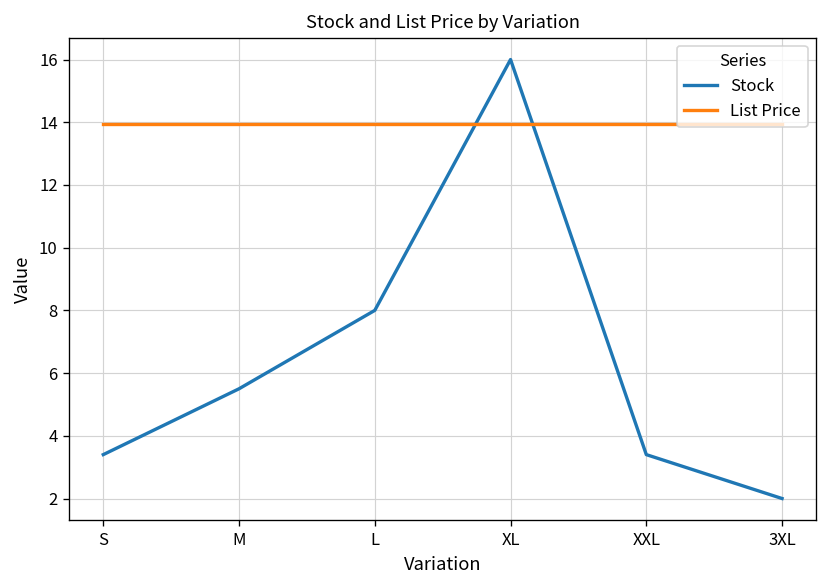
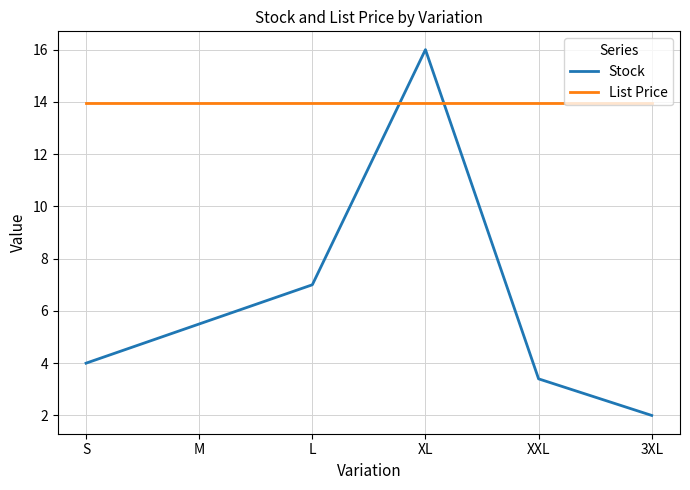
  {
    "Stock": {
-     "S": 3.4,
+     "S": 4.0,
      "M": 5.5,
-     "L": 8,
+     "L": 7,
      "XL": 16.0,
      "XXL": 3.4,
      "3XL": 2.0
    },
    "List Price": {
      "S": 14.0,
      "M": 14.0,
      "L": 14.0,
      "XL": 14.0,
      "XXL": 14.0
    }
  }
